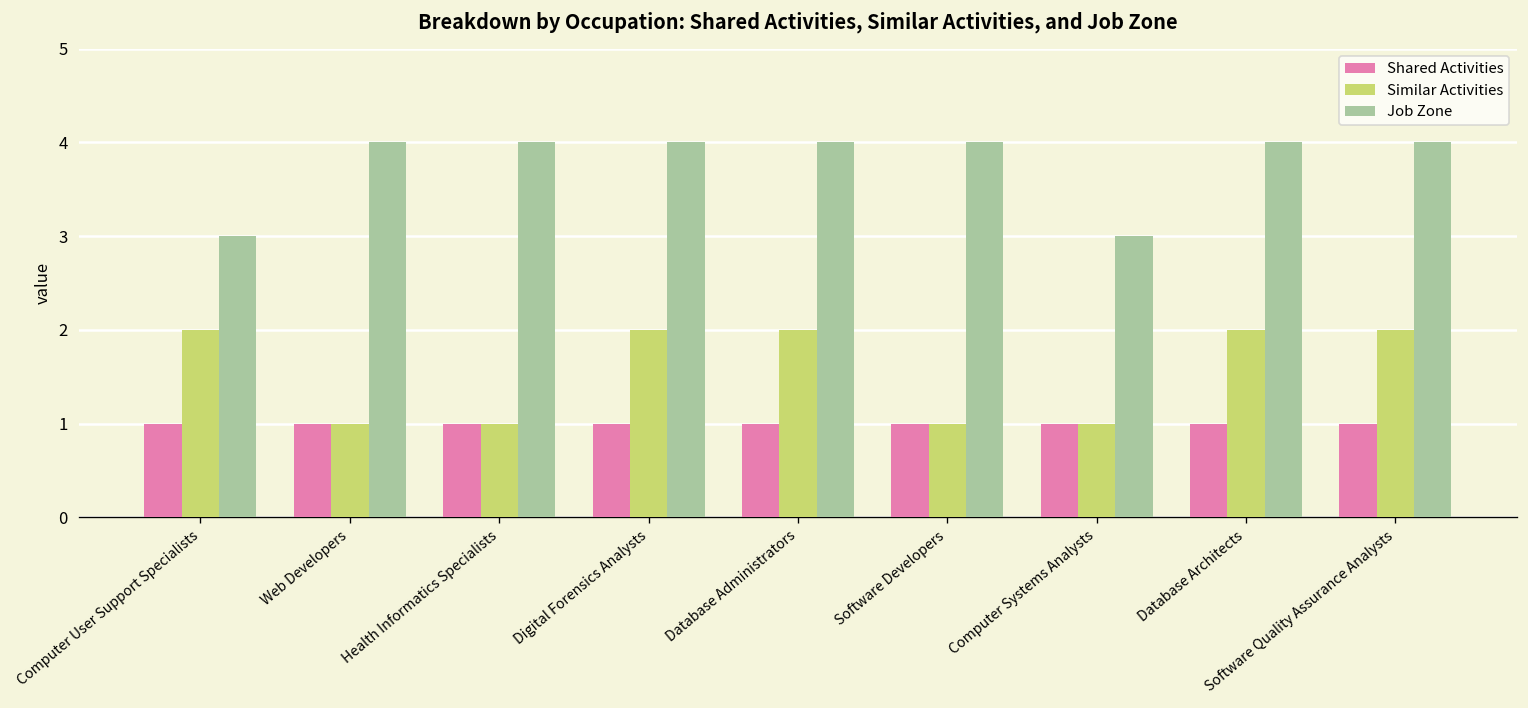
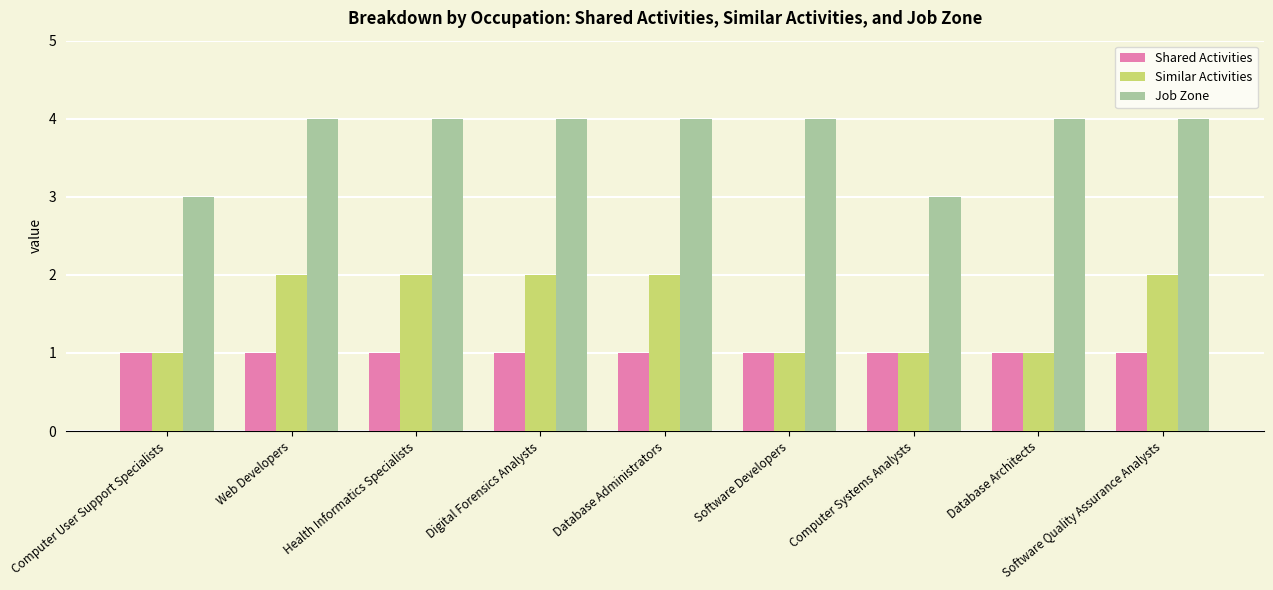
  {
    "Shared Activities": {
      "Computer User Support Specialists": 1,
      "Web Developers": 1,
      "Health Informatics Specialists": 1,
      "Digital Forensics Analysts": 1,
      "Database Administrators": 1,
      "Software Developers": 1,
      "Computer Systems Analysts": 1,
      "Database Architects": 1,
      "Software Quality Assurance Analysts": 1
    },
    "Similar Activities": {
-     "Computer User Support Specialists": 2,
-     "Web Developers": 1,
-     "Health Informatics Specialists": 1,
+     "Computer User Support Specialists": 1,
+     "Web Developers": 2,
+     "Health Informatics Specialists": 2,
      "Digital Forensics Analysts": 2,
      "Database Administrators": 2,
      "Software Developers": 1,
      "Computer Systems Analysts": 1,
-     "Database Architects": 2,
+     "Database Architects": 1,
      "Software Quality Assurance Analysts": 2
    },
    "Job Zone": {
      "Computer User Support Specialists": 3,
      "Web Developers": 4,
      "Health Informatics Specialists": 4,
      "Digital Forensics Analysts": 4,
      "Database Administrators": 4,
      "Software Developers": 4,
      "Computer Systems Analysts": 3,
      "Database Architects": 4,
      "Software Quality Assurance Analysts": 4
    }
  }
